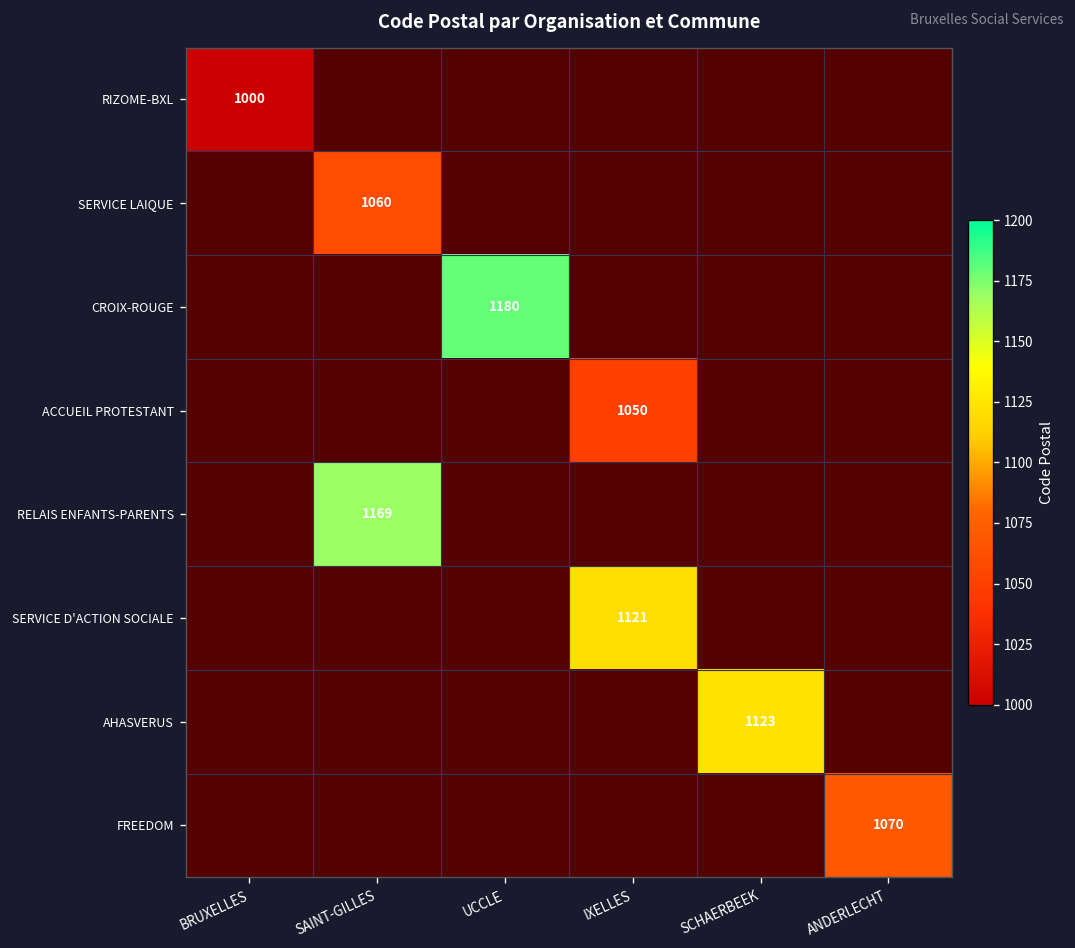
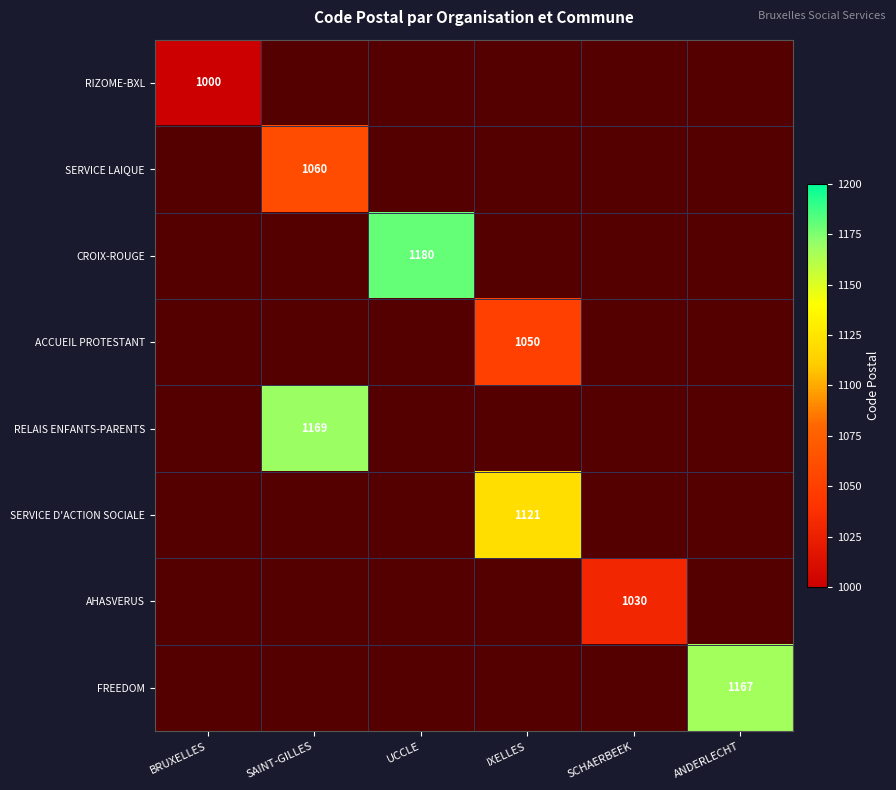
  {
    "RIZOME-BXL": {
      "BRUXELLES": 1000
    },
    "SERVICE LAIQUE": {
      "SAINT-GILLES": 1060
    },
    "CROIX-ROUGE": {
      "UCCLE": 1180
    },
    "ACCUEIL PROTESTANT": {
      "IXELLES": 1050
    },
    "RELAIS ENFANTS-PARENTS": {
      "SAINT-GILLES": 1169
    },
    "SERVICE D'ACTION SOCIALE": {
      "IXELLES": 1121
    },
    "AHASVERUS": {
-     "SCHAERBEEK": 1123
+     "SCHAERBEEK": 1030
    },
    "FREEDOM": {
-     "ANDERLECHT": 1070
+     "ANDERLECHT": 1167
    }
  }
